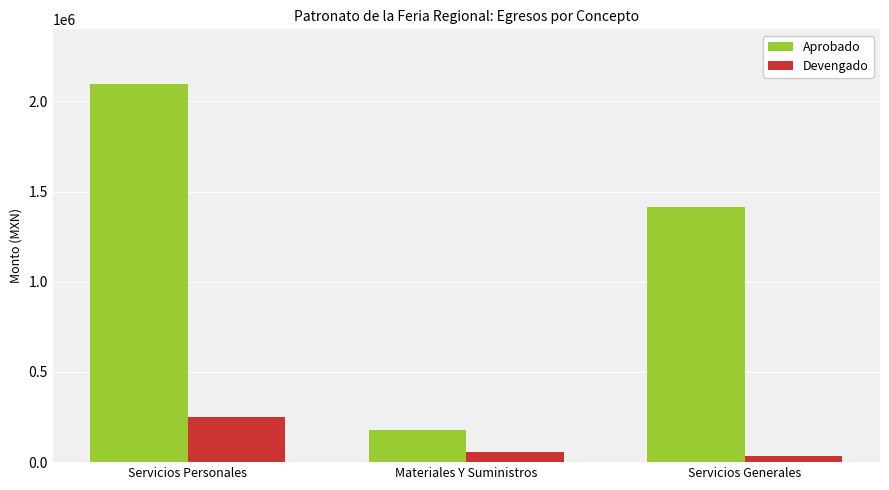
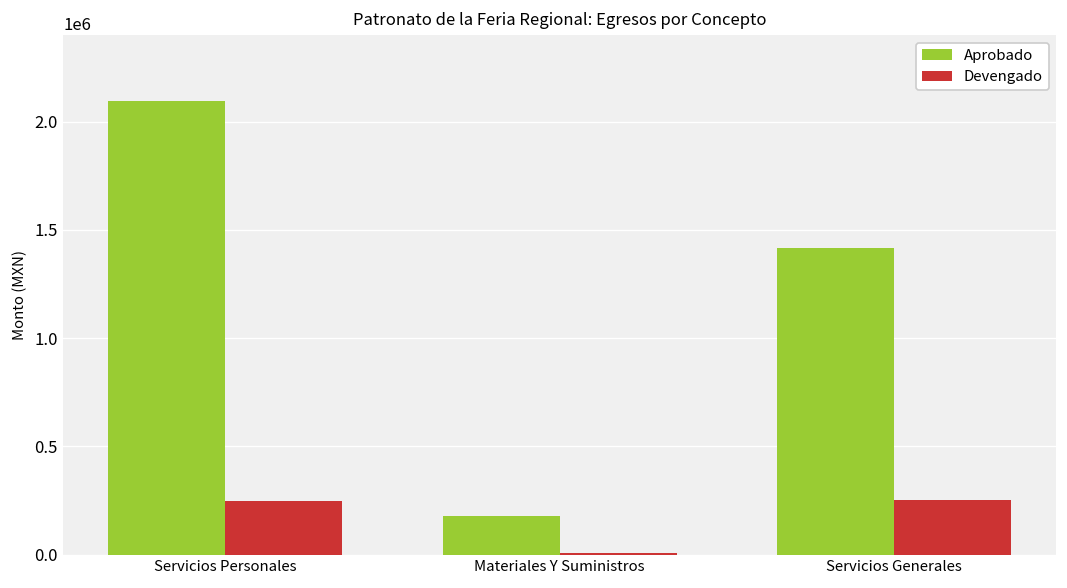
  {
    "Aprobado": {
      "Servicios Personales": 2100000,
      "Materiales Y Suministros": 180000,
      "Servicios Generales": 1420000
    },
    "Devengado": {
      "Servicios Personales": 250000,
-     "Materiales Y Suministros": 50000,
-     "Servicios Generales": 30000
+     "Materiales Y Suministros": 10000,
+     "Servicios Generales": 250000
    }
  }
